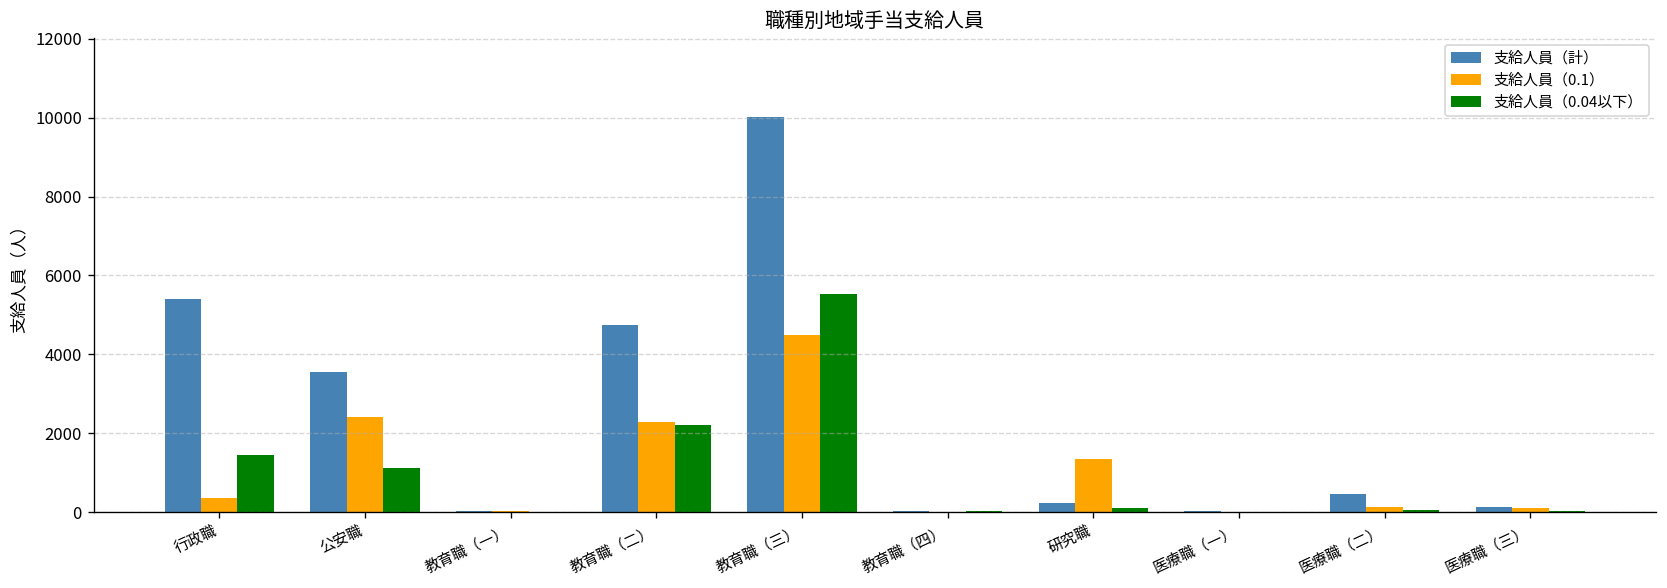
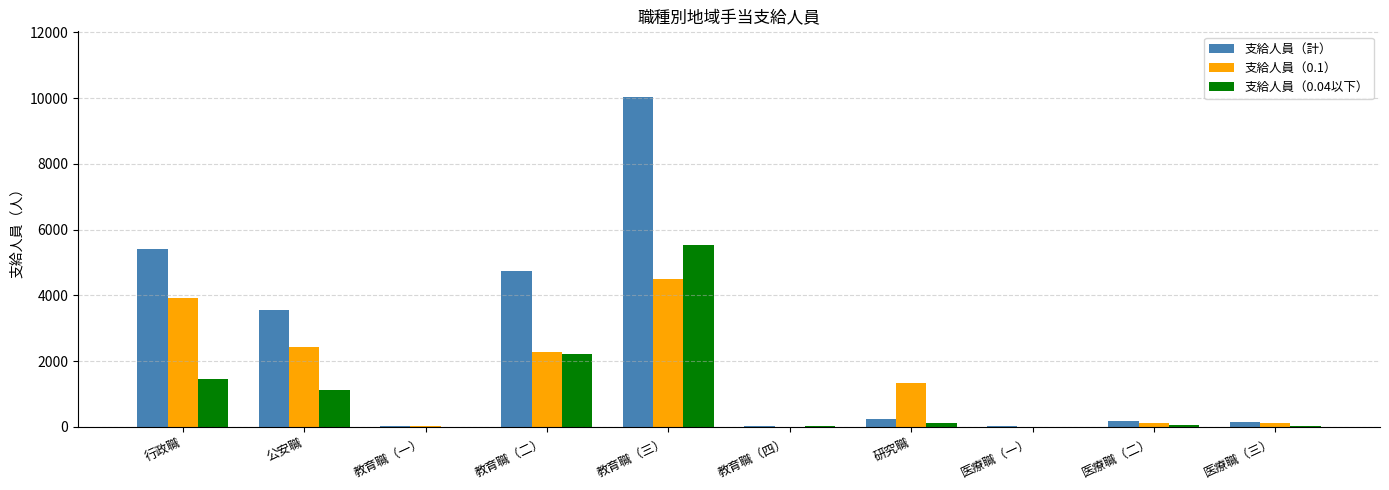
  {
    "支給人員（計）": {
      "行政職": 5400,
      "公安職": 3600,
      "教育職（二）": 4700,
      "教育職（三）": 10000,
      "研究職": 200,
-     "医療職（二）": 500,
+     "医療職（二）": 200,
      "医療職（三）": 100
    },
    "支給人員（0.1）": {
-     "行政職": 300,
+     "行政職": 3900,
      "公安職": 2400,
      "教育職（二）": 2300,
      "教育職（三）": 4500,
      "研究職": 1300,
      "医療職（一）": 0,
      "医療職（二）": 100,
      "医療職（三）": 100
    },
    "支給人員（0.04以下）": {
      "行政職": 1400,
      "公安職": 1100,
      "教育職（一）": 0,
      "教育職（二）": 2200,
      "教育職（三）": 5500,
      "研究職": 100,
      "医療職（一）": 0
    }
  }
